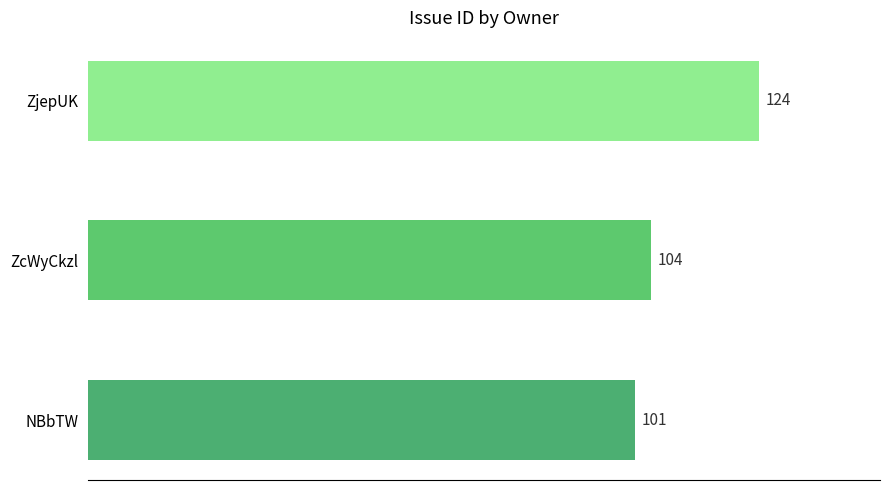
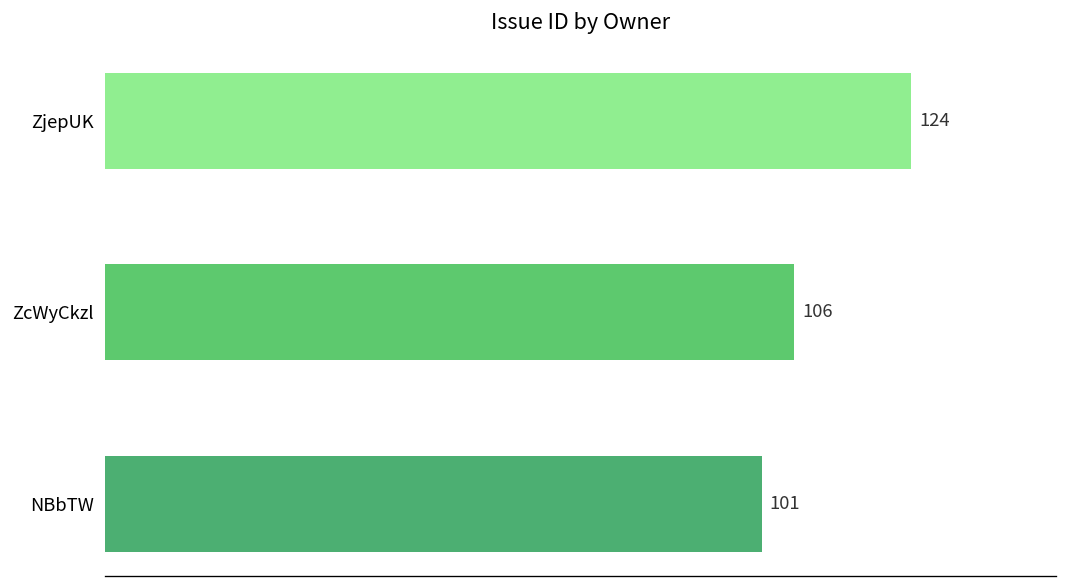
  {
    "ZjepUK": 124,
-   "ZcWyCkzl": 104,
+   "ZcWyCkzl": 106,
    "NBbTW": 101
  }
